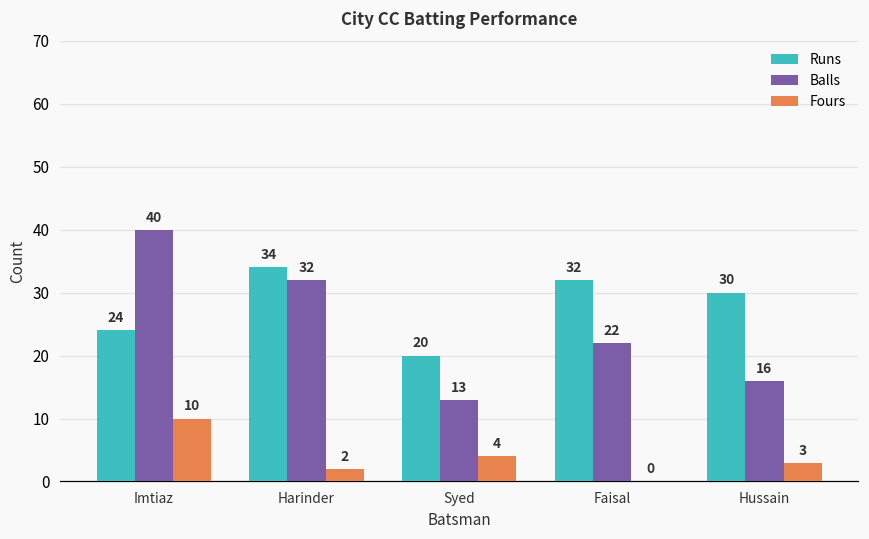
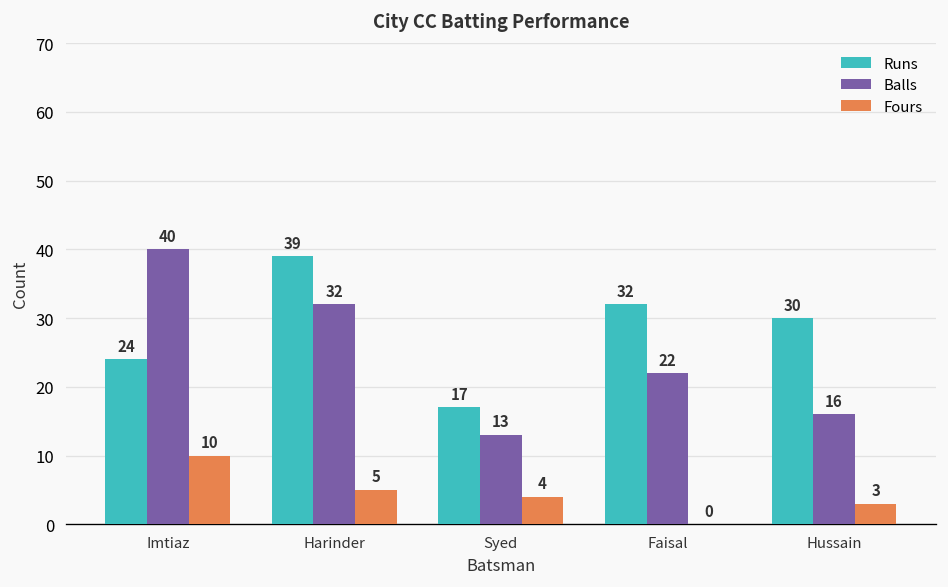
  {
    "Runs": {
      "Imtiaz": 24,
-     "Harinder": 34,
-     "Syed": 20,
+     "Harinder": 39,
+     "Syed": 17,
      "Faisal": 32,
      "Hussain": 30
    },
    "Balls": {
      "Imtiaz": 40,
      "Harinder": 32,
      "Syed": 13,
      "Faisal": 22,
      "Hussain": 16
    },
    "Fours": {
      "Imtiaz": 10,
-     "Harinder": 2,
+     "Harinder": 5,
      "Syed": 4,
      "Faisal": 0,
      "Hussain": 3
    }
  }
